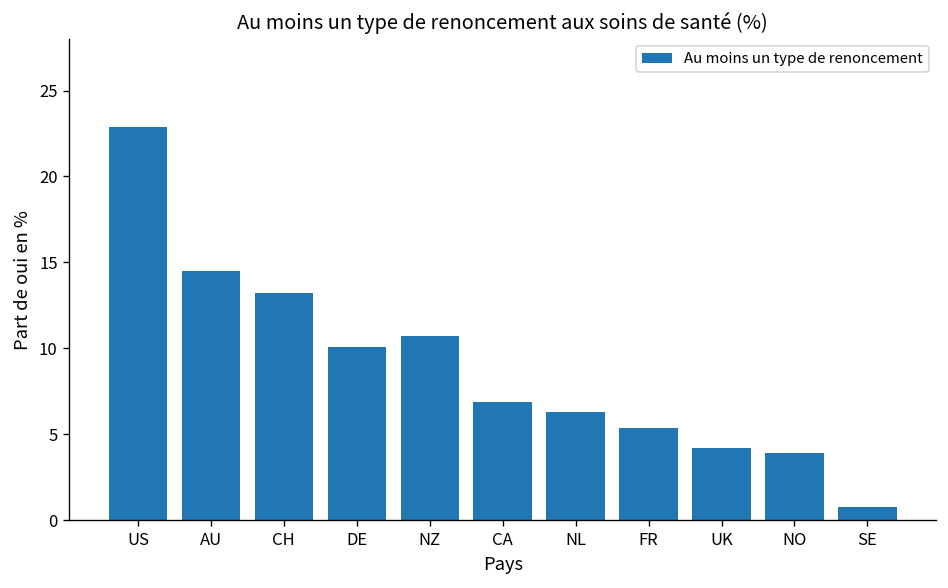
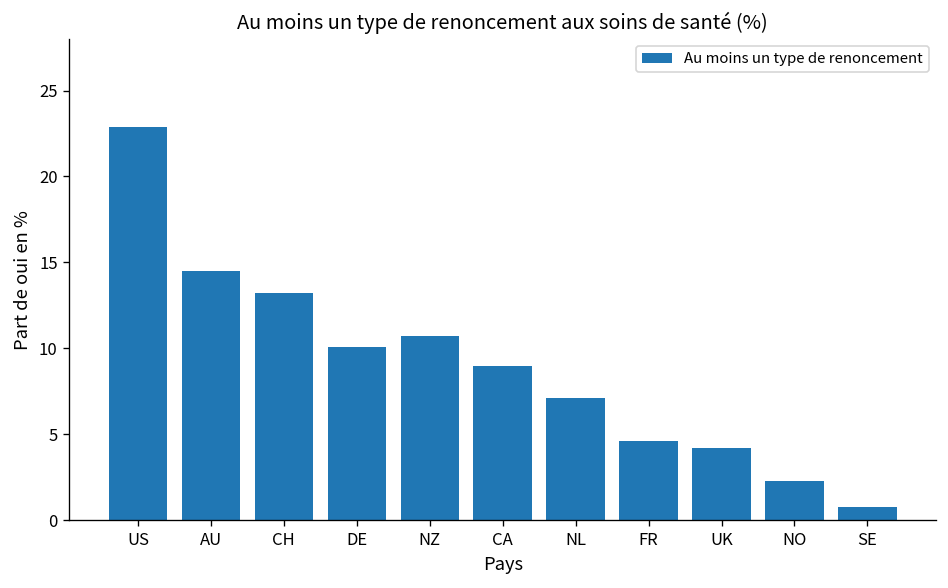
  {
    "US": 22.9,
    "AU": 14.5,
    "CH": 13.2,
    "DE": 10.1,
    "NZ": 10.7,
-   "CA": 6.9,
-   "NL": 6.3,
-   "FR": 5.4,
+   "CA": 9.0,
+   "NL": 7.1,
+   "FR": 4.6,
    "UK": 4.2,
-   "NO": 3.9,
+   "NO": 2.3,
    "SE": 0.8
  }
